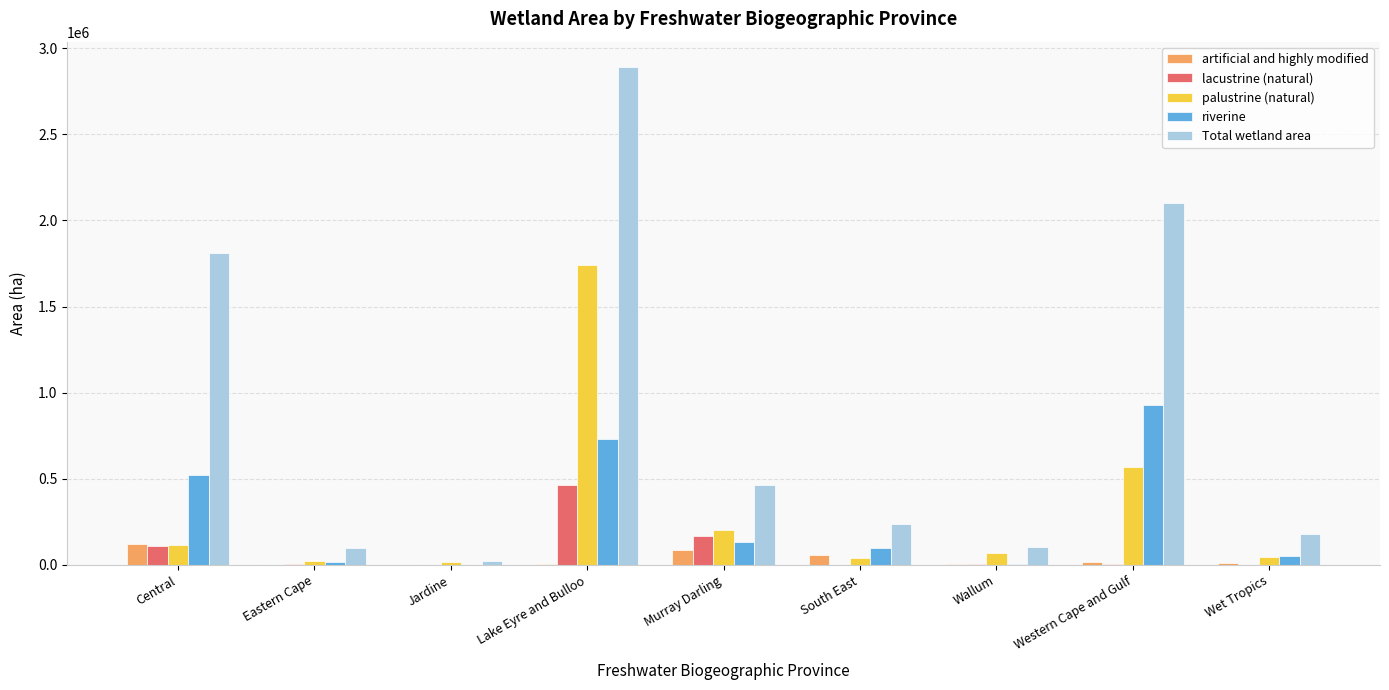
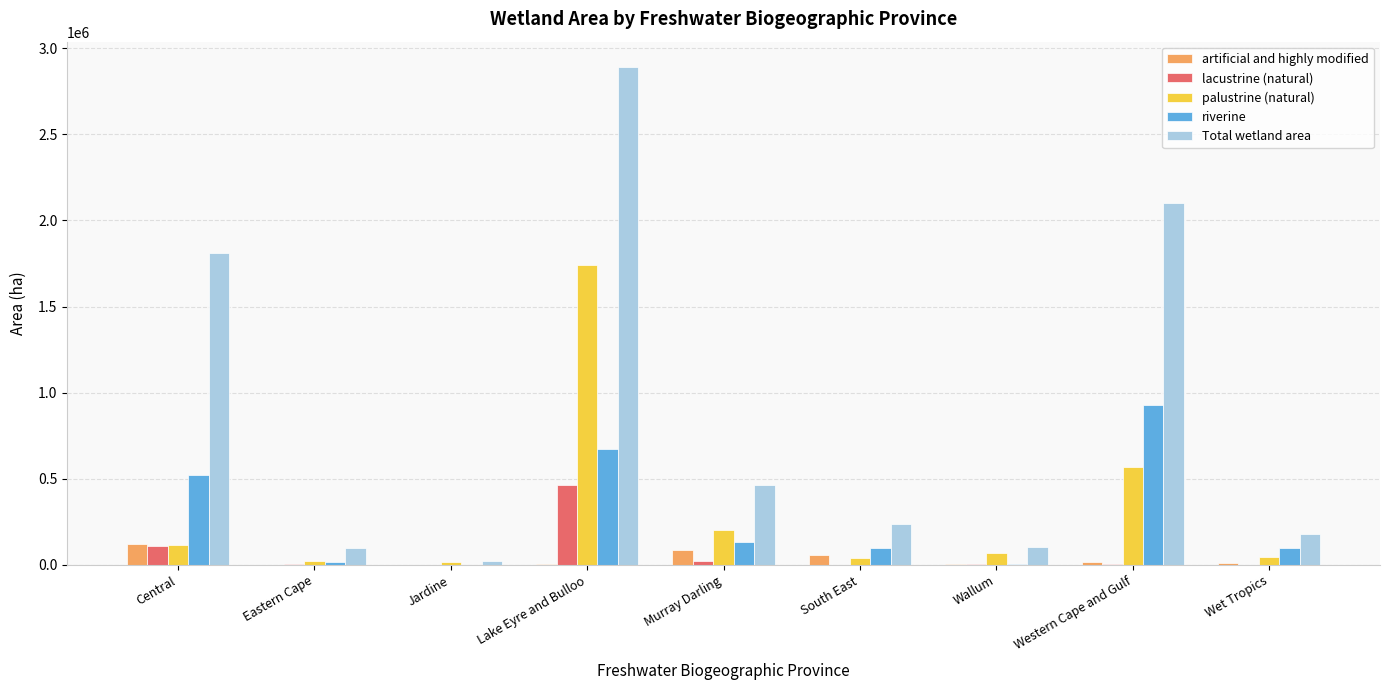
  {
    "lacustrine (natural)": {
      "Central": 110000,
      "Jardine": 0,
      "Lake Eyre and Bulloo": 460000,
-     "Murray Darling": 170000
+     "Murray Darling": 20000
    },
    "riverine": {
      "Central": 520000,
      "Eastern Cape": 20000,
-     "Lake Eyre and Bulloo": 730000,
+     "Lake Eyre and Bulloo": 670000,
      "Murray Darling": 140000,
      "South East": 100000,
      "Western Cape and Gulf": 930000,
-     "Wet Tropics": 50000
+     "Wet Tropics": 100000
    },
    "Total wetland area": {
      "Central": 1810000,
      "Eastern Cape": 100000,
      "Jardine": 20000,
      "Lake Eyre and Bulloo": 2890000,
      "Murray Darling": 460000,
      "South East": 240000,
      "Wallum": 110000,
      "Western Cape and Gulf": 2100000,
      "Wet Tropics": 180000
    }
  }
